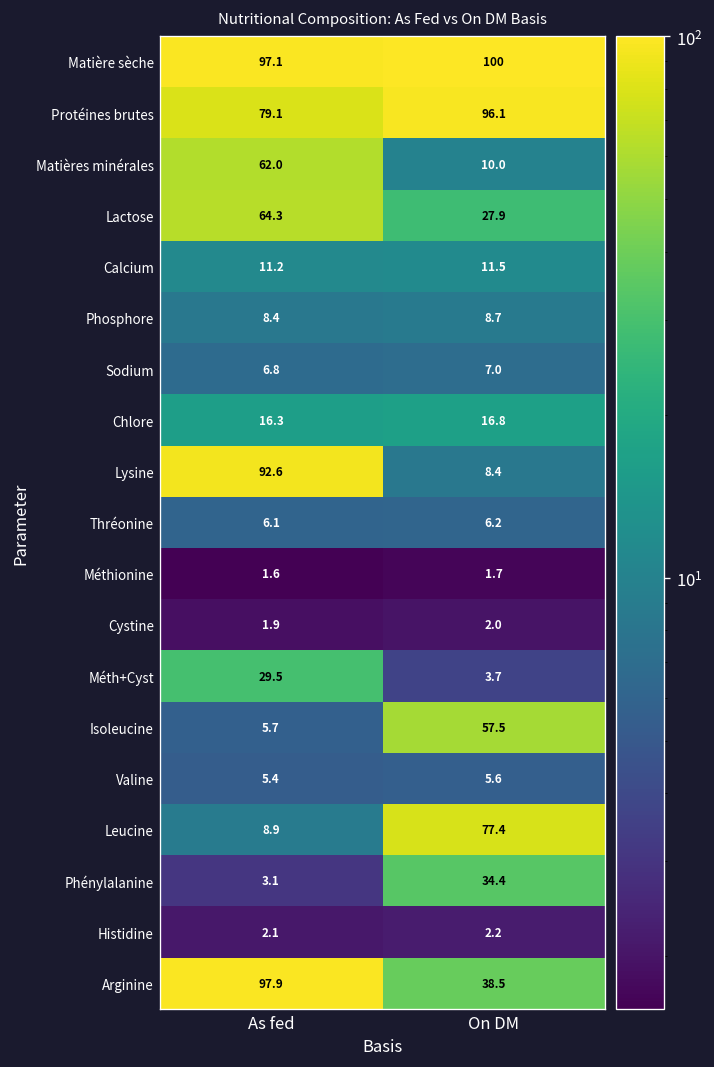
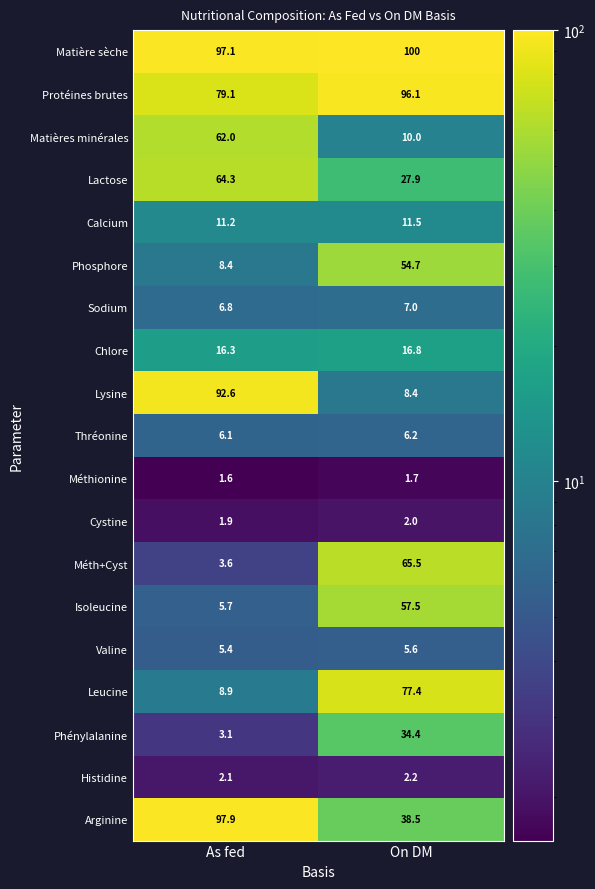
  {
    "Matière sèche": {
      "As fed": 97.1,
      "On DM": 100
    },
    "Protéines brutes": {
      "As fed": 79.1,
      "On DM": 96.1
    },
    "Matières minérales": {
      "As fed": 62.0,
      "On DM": 10.0
    },
    "Lactose": {
      "As fed": 64.3,
      "On DM": 27.9
    },
    "Calcium": {
      "As fed": 11.2,
      "On DM": 11.5
    },
    "Phosphore": {
      "As fed": 8.4,
-     "On DM": 8.7
+     "On DM": 54.7
    },
    "Sodium": {
      "As fed": 6.8,
      "On DM": 7.0
    },
    "Chlore": {
      "As fed": 16.3,
      "On DM": 16.8
    },
    "Lysine": {
      "As fed": 92.6,
      "On DM": 8.4
    },
    "Thréonine": {
      "As fed": 6.1,
      "On DM": 6.2
    },
    "Méthionine": {
      "As fed": 1.6,
      "On DM": 1.7
    },
    "Cystine": {
      "As fed": 1.9,
      "On DM": 2.0
    },
    "Méth+Cyst": {
-     "As fed": 29.5,
-     "On DM": 3.7
+     "As fed": 3.6,
+     "On DM": 65.5
    },
    "Isoleucine": {
      "As fed": 5.7,
      "On DM": 57.5
    },
    "Valine": {
      "As fed": 5.4,
      "On DM": 5.6
    },
    "Leucine": {
      "As fed": 8.9,
      "On DM": 77.4
    },
    "Phénylalanine": {
      "As fed": 3.1,
      "On DM": 34.4
    },
    "Histidine": {
      "As fed": 2.1,
      "On DM": 2.2
    },
    "Arginine": {
      "As fed": 97.9,
      "On DM": 38.5
    }
  }
